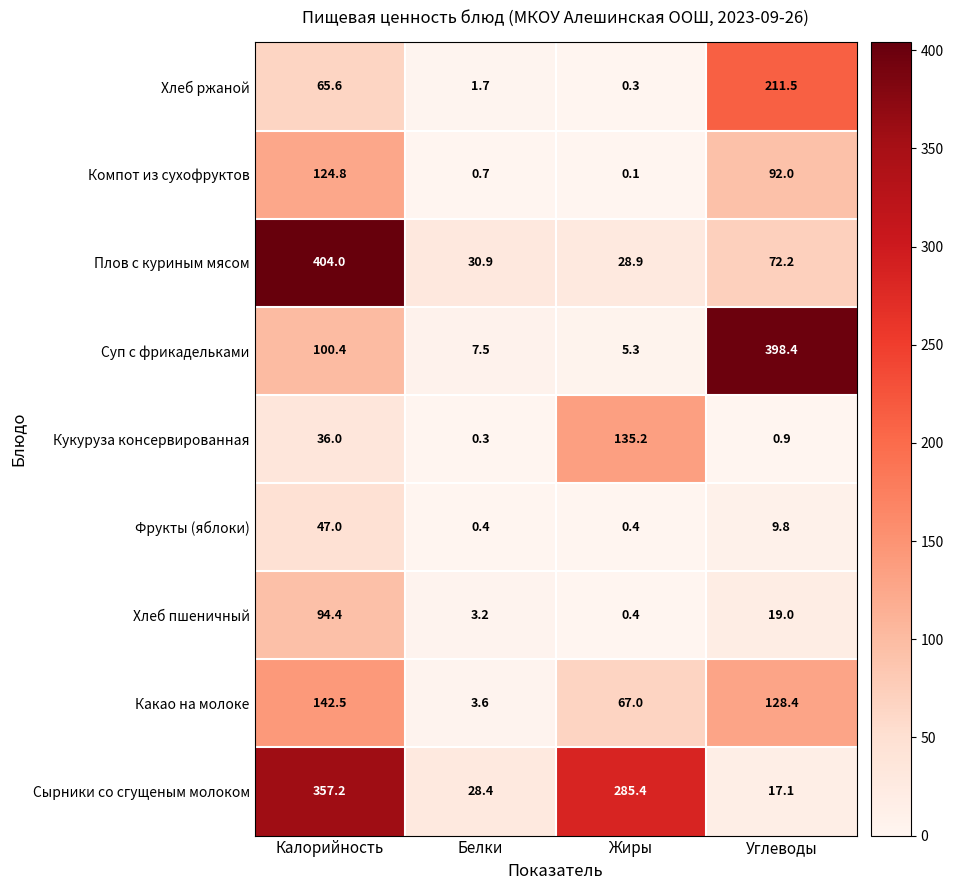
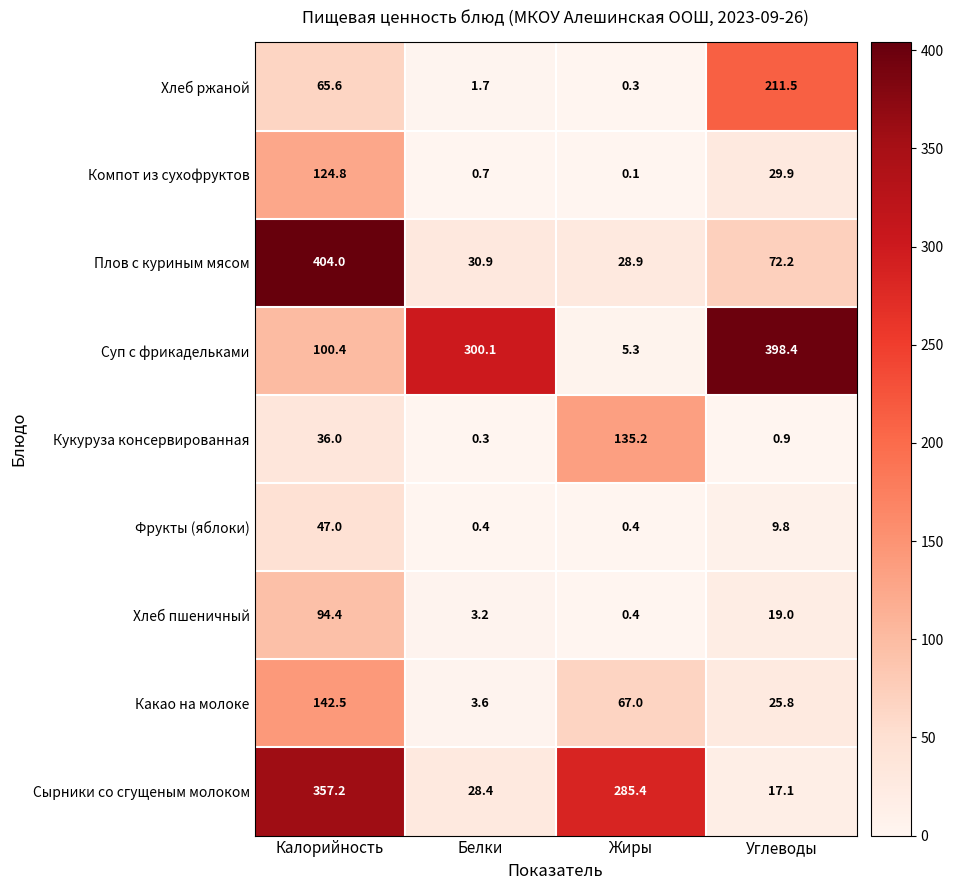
  {
    "Хлеб ржаной": {
      "Калорийность": 65.6,
      "Белки": 1.7,
      "Жиры": 0.3,
      "Углеводы": 211.5
    },
    "Компот из сухофруктов": {
      "Калорийность": 124.8,
      "Белки": 0.7,
      "Жиры": 0.1,
-     "Углеводы": 92.0
+     "Углеводы": 29.9
    },
    "Плов с куриным мясом": {
      "Калорийность": 404.0,
      "Белки": 30.9,
      "Жиры": 28.9,
      "Углеводы": 72.2
    },
    "Суп с фрикадельками": {
      "Калорийность": 100.4,
-     "Белки": 7.5,
+     "Белки": 300.1,
      "Жиры": 5.3,
      "Углеводы": 398.4
    },
    "Кукуруза консервированная": {
      "Калорийность": 36.0,
      "Белки": 0.3,
      "Жиры": 135.2,
      "Углеводы": 0.9
    },
    "Фрукты (яблоки)": {
      "Калорийность": 47.0,
      "Белки": 0.4,
      "Жиры": 0.4,
      "Углеводы": 9.8
    },
    "Хлеб пшеничный": {
      "Калорийность": 94.4,
      "Белки": 3.2,
      "Жиры": 0.4,
      "Углеводы": 19.0
    },
    "Какао на молоке": {
      "Калорийность": 142.5,
      "Белки": 3.6,
      "Жиры": 67.0,
-     "Углеводы": 128.4
+     "Углеводы": 25.8
    },
    "Сырники со сгущеным молоком": {
      "Калорийность": 357.2,
      "Белки": 28.4,
      "Жиры": 285.4,
      "Углеводы": 17.1
    }
  }
